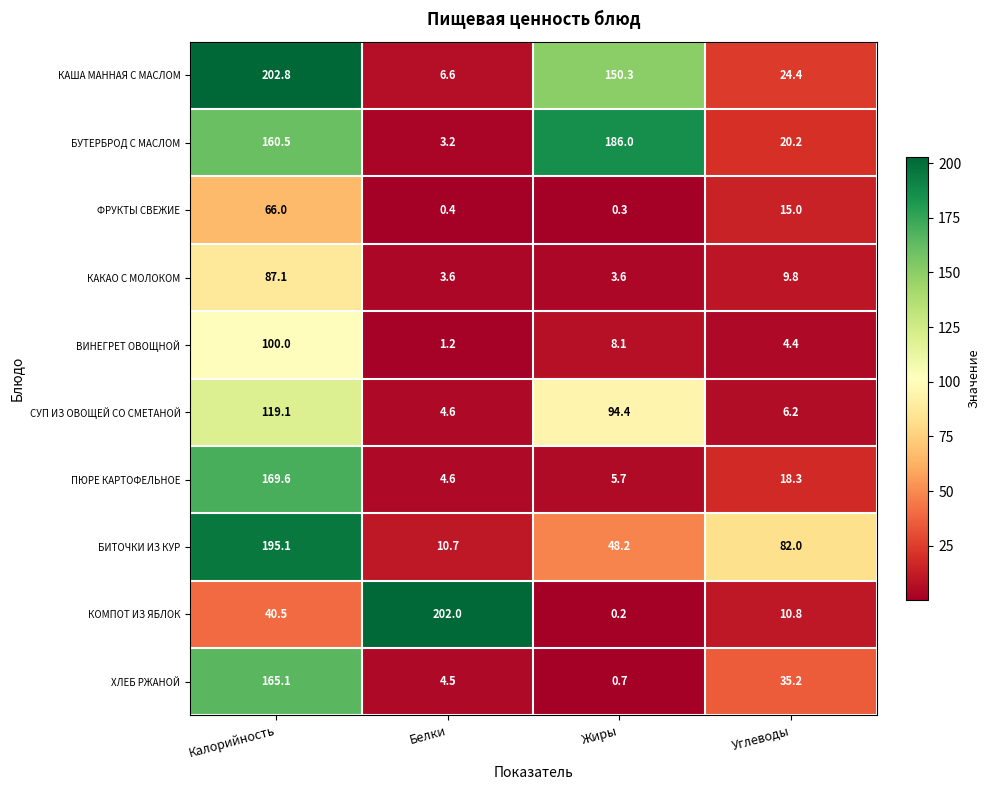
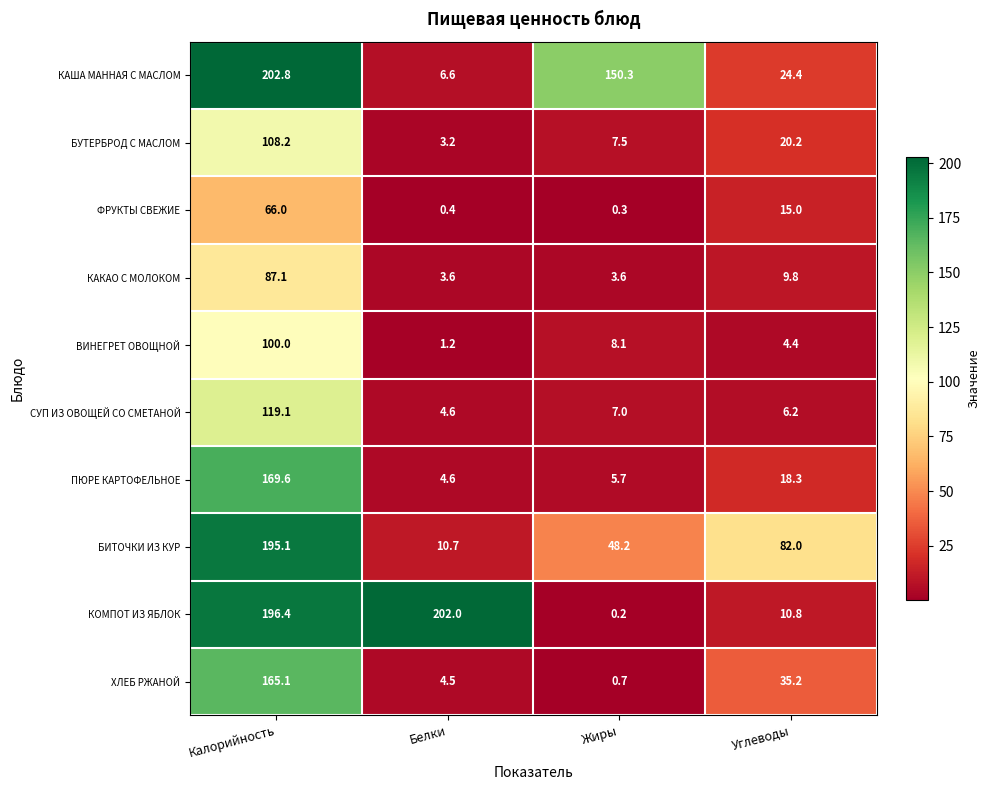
  {
    "КАША МАННАЯ С МАСЛОМ": {
      "Калорийность": 202.8,
      "Белки": 6.6,
      "Жиры": 150.3,
      "Углеводы": 24.4
    },
    "БУТЕРБРОД С МАСЛОМ": {
-     "Калорийность": 160.5,
+     "Калорийность": 108.2,
      "Белки": 3.2,
-     "Жиры": 186.0,
+     "Жиры": 7.5,
      "Углеводы": 20.2
    },
    "ФРУКТЫ СВЕЖИЕ": {
      "Калорийность": 66.0,
      "Белки": 0.4,
      "Жиры": 0.3,
      "Углеводы": 15.0
    },
    "КАКАО С МОЛОКОМ": {
      "Калорийность": 87.1,
      "Белки": 3.6,
      "Жиры": 3.6,
      "Углеводы": 9.8
    },
    "ВИНЕГРЕТ ОВОЩНОЙ": {
      "Калорийность": 100.0,
      "Белки": 1.2,
      "Жиры": 8.1,
      "Углеводы": 4.4
    },
    "СУП ИЗ ОВОЩЕЙ СО СМЕТАНОЙ": {
      "Калорийность": 119.1,
      "Белки": 4.6,
-     "Жиры": 94.4,
+     "Жиры": 7.0,
      "Углеводы": 6.2
    },
    "ПЮРЕ КАРТОФЕЛЬНОЕ": {
      "Калорийность": 169.6,
      "Белки": 4.6,
      "Жиры": 5.7,
      "Углеводы": 18.3
    },
    "БИТОЧКИ ИЗ КУР": {
      "Калорийность": 195.1,
      "Белки": 10.7,
      "Жиры": 48.2,
      "Углеводы": 82.0
    },
    "КОМПОТ ИЗ ЯБЛОК": {
-     "Калорийность": 40.5,
+     "Калорийность": 196.4,
      "Белки": 202.0,
      "Жиры": 0.2,
      "Углеводы": 10.8
    },
    "ХЛЕБ РЖАНОЙ": {
      "Калорийность": 165.1,
      "Белки": 4.5,
      "Жиры": 0.7,
      "Углеводы": 35.2
    }
  }
